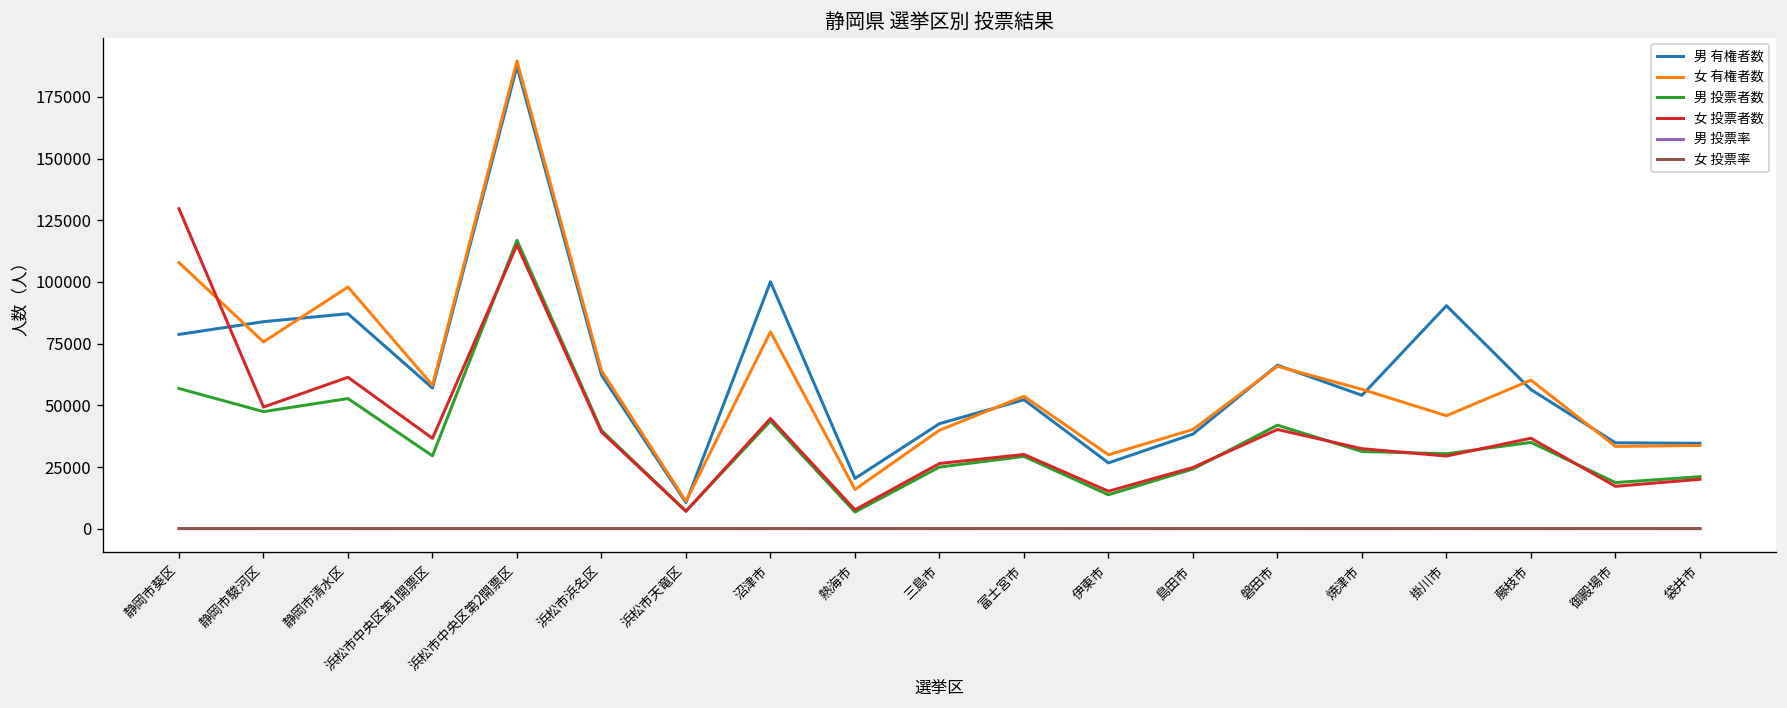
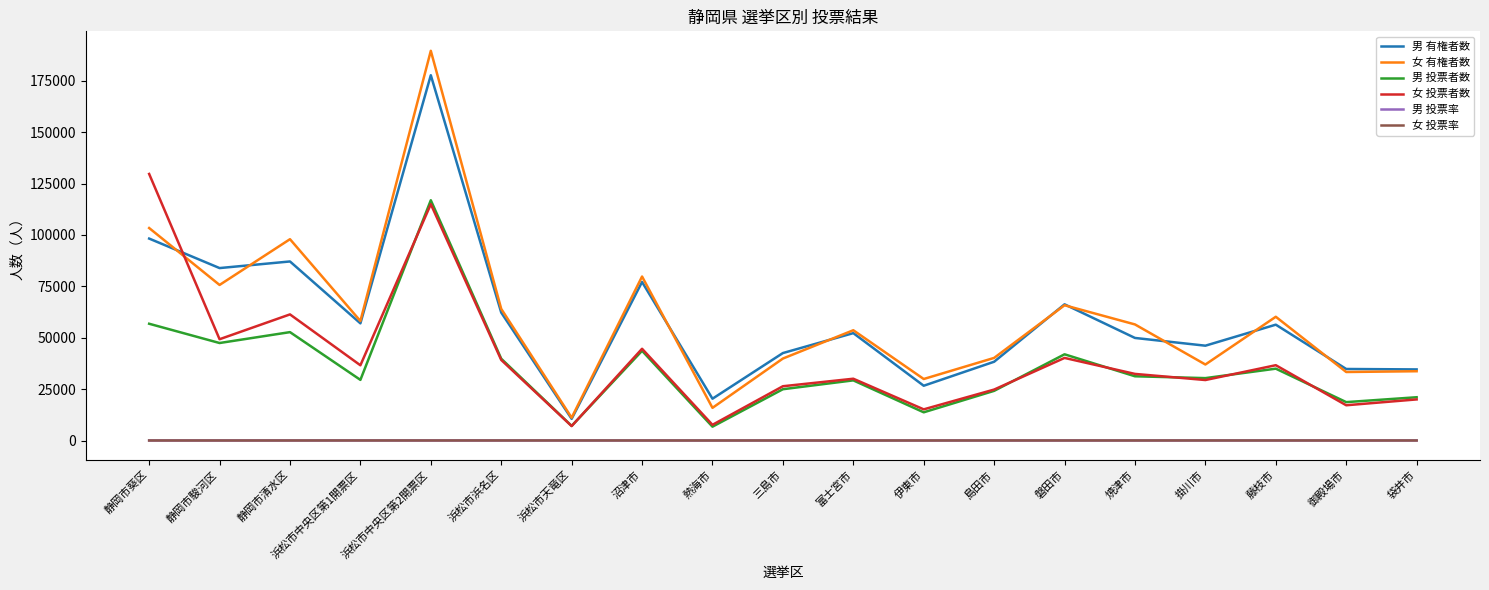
  {
    "男 有権者数": {
-     "静岡市葵区": 79000,
+     "静岡市葵区": 98000,
      "静岡市駿河区": 84000,
      "静岡市清水区": 87000,
-     "浜松市中央区第2開票区": 187000,
+     "浜松市中央区第2開票区": 178000,
      "浜松市浜名区": 62000,
-     "沼津市": 100000,
+     "沼津市": 77000,
      "熱海市": 20000,
      "三島市": 43000,
      "富士宮市": 52000,
      "伊東市": 27000,
      "島田市": 38000,
-     "焼津市": 54000,
-     "掛川市": 90000,
+     "焼津市": 50000,
+     "掛川市": 46000,
      "藤枝市": 56000,
      "御殿場市": 35000
    },
    "女 有権者数": {
-     "静岡市葵区": 108000,
+     "静岡市葵区": 103000,
      "静岡市駿河区": 76000,
      "静岡市清水区": 98000,
      "浜松市中央区第2開票区": 190000,
      "浜松市浜名区": 64000,
      "沼津市": 80000,
      "熱海市": 16000,
      "三島市": 40000,
      "富士宮市": 54000,
      "伊東市": 30000,
      "島田市": 40000,
      "焼津市": 56000,
-     "掛川市": 46000,
+     "掛川市": 37000,
      "藤枝市": 60000,
      "御殿場市": 33000
    },
    "男 投票者数": {
      "静岡市葵区": 57000,
      "静岡市駿河区": 47000,
      "静岡市清水区": 53000,
      "浜松市中央区第1開票区": 30000,
      "浜松市中央区第2開票区": 117000,
      "三島市": 25000,
      "伊東市": 14000,
      "磐田市": 42000,
      "藤枝市": 35000,
      "御殿場市": 19000
    },
    "女 投票者数": {
      "静岡市葵区": 130000,
      "静岡市駿河区": 49000,
      "静岡市清水区": 61000,
      "浜松市中央区第1開票区": 37000,
      "浜松市中央区第2開票区": 115000,
      "三島市": 26000,
      "伊東市": 15000,
      "磐田市": 40000,
      "藤枝市": 37000,
      "御殿場市": 17000
    },
    "女 投票率": {
      "静岡市葵区": 0,
      "静岡市駿河区": 0,
      "静岡市清水区": 0,
      "浜松市中央区第1開票区": 0,
      "浜松市中央区第2開票区": 0,
      "浜松市浜名区": 0,
      "浜松市天竜区": 0,
      "沼津市": 0,
      "熱海市": 0,
      "三島市": 0,
      "富士宮市": 0,
      "伊東市": 0,
      "島田市": 0,
      "磐田市": 0,
      "焼津市": 0,
      "掛川市": 0,
      "藤枝市": 0,
      "御殿場市": 0,
      "袋井市": 0
    }
  }
